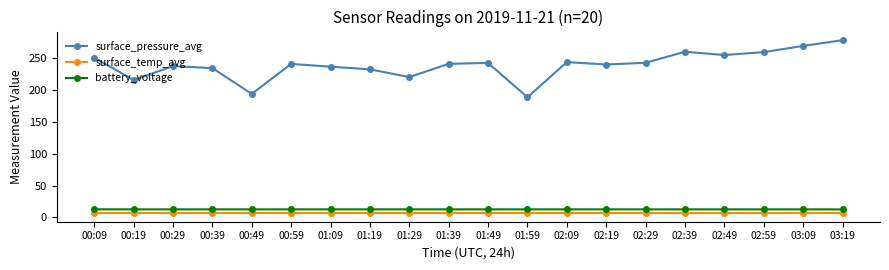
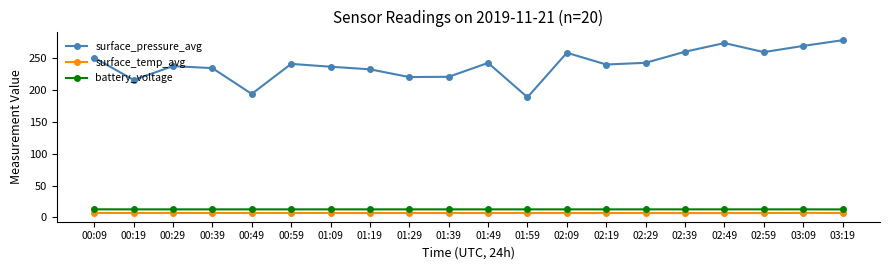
  {
    "surface_pressure_avg": {
      "00:09": 250,
      "00:19": 220,
      "00:29": 240,
      "00:39": 230,
      "00:49": 190,
      "00:59": 240,
      "01:09": 240,
      "01:19": 230,
      "01:29": 220,
-     "01:39": 240,
+     "01:39": 220,
      "01:49": 240,
      "01:59": 190,
-     "02:09": 240,
+     "02:09": 260,
      "02:19": 240,
      "02:29": 240,
      "02:39": 260,
-     "02:49": 250,
+     "02:49": 270,
      "02:59": 260,
      "03:09": 270,
      "03:19": 280
    },
    "surface_temp_avg": {
      "00:09": 10,
      "00:19": 10,
      "00:29": 10,
      "00:39": 10,
      "00:49": 10,
      "00:59": 10,
      "01:09": 10,
      "01:19": 10,
      "01:29": 10,
      "01:39": 10,
      "01:49": 10,
      "01:59": 10,
      "02:09": 10,
      "02:19": 10,
      "02:29": 10,
      "02:39": 10,
      "02:49": 10,
      "02:59": 10,
      "03:09": 10,
      "03:19": 10
    },
    "battery_voltage": {
      "00:09": 10,
      "00:19": 10,
      "00:29": 10,
      "00:39": 10,
      "00:49": 10,
      "00:59": 10,
      "01:09": 10,
      "01:19": 10,
      "01:29": 10,
      "01:39": 10,
      "01:49": 10,
      "01:59": 10,
      "02:09": 10,
      "02:19": 10,
      "02:29": 10,
      "02:39": 10,
      "02:49": 10,
      "02:59": 10,
      "03:09": 10,
      "03:19": 10
    }
  }
